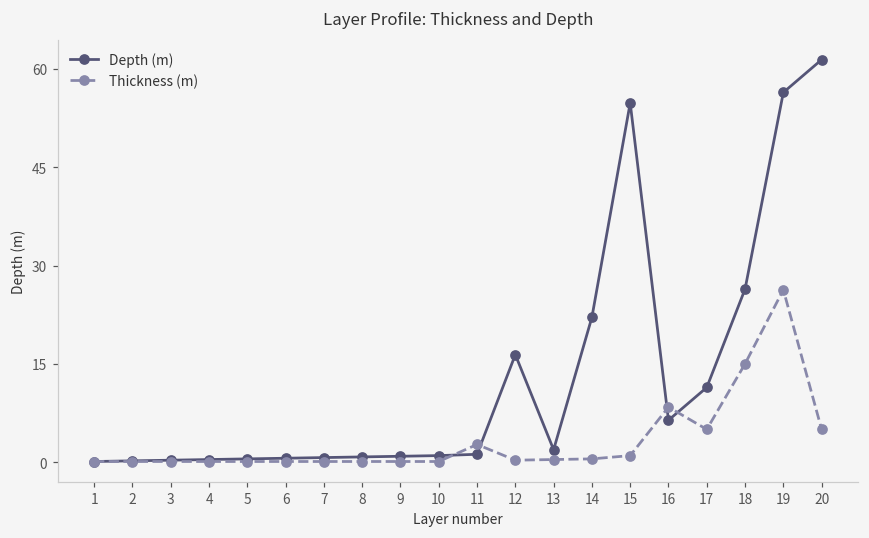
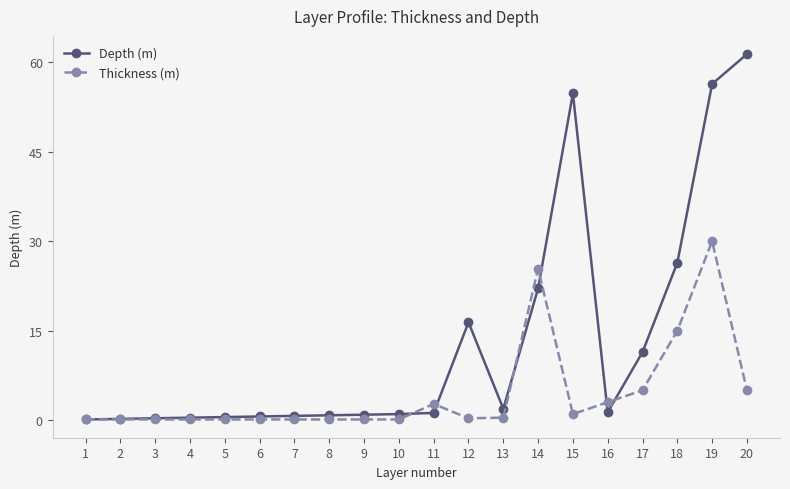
  {
    "Depth (m)": {
      "6": 1,
      "7": 1,
      "8": 1,
      "9": 1,
      "10": 1,
      "11": 1,
      "12": 16,
      "13": 2,
      "14": 22,
      "15": 55,
-     "16": 6,
+     "16": 1,
      "17": 11,
      "18": 26,
      "19": 56,
      "20": 61
    },
    "Thickness (m)": {
      "6": 0,
      "7": 0,
      "8": 0,
      "9": 0,
      "10": 0,
      "11": 3,
      "12": 0,
      "13": 0,
-     "14": 1,
+     "14": 25,
      "15": 1,
-     "16": 8,
+     "16": 3,
      "17": 5,
      "18": 15,
-     "19": 26,
+     "19": 30,
      "20": 5
    }
  }
